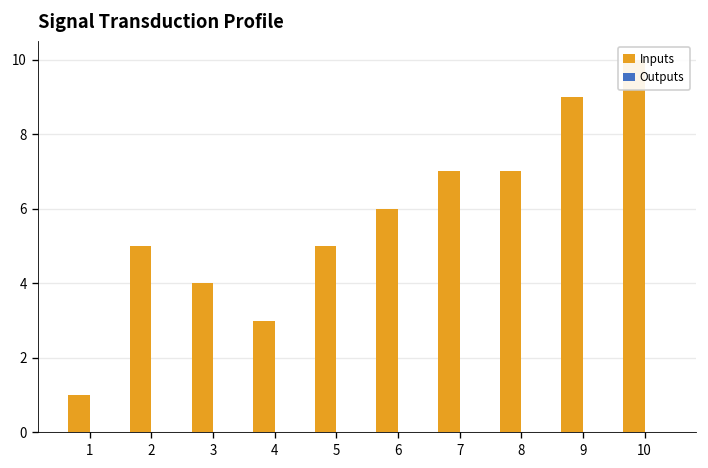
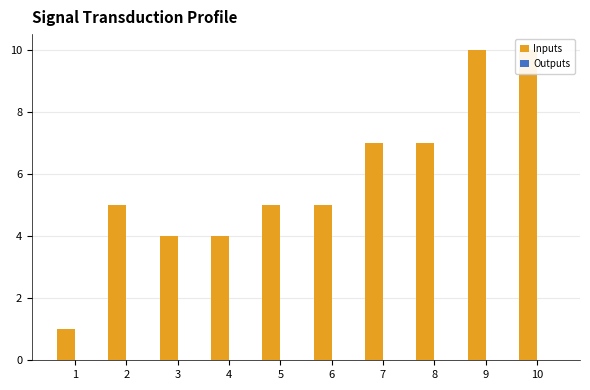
  {
    "Inputs": {
      "1": 1,
      "2": 5,
      "3": 4,
-     "4": 3,
+     "4": 4,
      "5": 5,
-     "6": 6,
+     "6": 5,
      "7": 7,
      "8": 7,
-     "9": 9
+     "9": 10
    },
    "Outputs": {
      "1": 0,
      "2": 0,
      "3": 0,
      "4": 0,
      "5": 0,
      "6": 0,
      "7": 0,
      "8": 0,
      "9": 0,
      "10": 0
    }
  }
